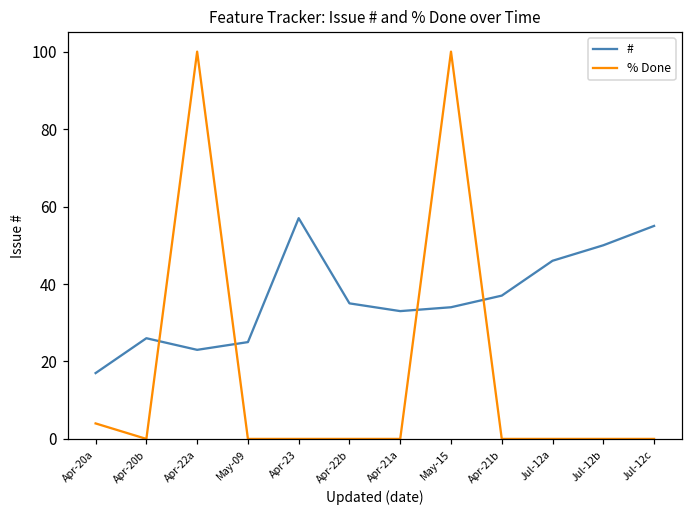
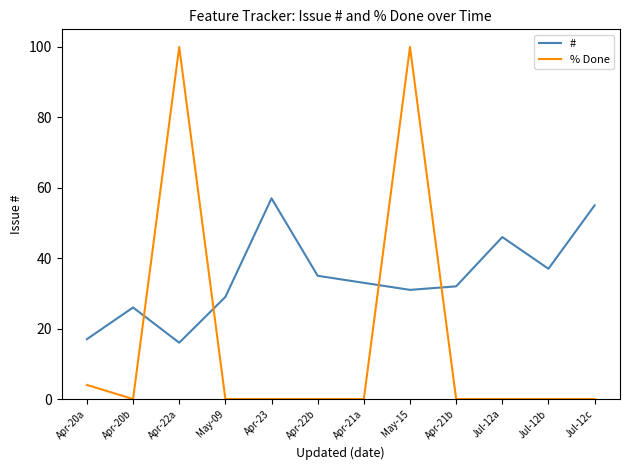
  {
    "#": {
      "Apr-20a": 17,
      "Apr-20b": 26,
-     "Apr-22a": 23,
-     "May-09": 25,
+     "Apr-22a": 16,
+     "May-09": 29,
      "Apr-23": 57,
      "Apr-22b": 35,
      "Apr-21a": 33,
-     "May-15": 34,
-     "Apr-21b": 37,
+     "May-15": 31,
+     "Apr-21b": 32,
      "Jul-12a": 46,
-     "Jul-12b": 50,
+     "Jul-12b": 37,
      "Jul-12c": 55
    },
    "% Done": {
      "Apr-20a": 4,
      "Apr-20b": 0,
      "Apr-22a": 100,
      "May-09": 0,
      "Apr-23": 0,
      "Apr-22b": 0,
      "Apr-21a": 0,
      "May-15": 100,
      "Apr-21b": 0,
      "Jul-12a": 0,
      "Jul-12b": 0,
      "Jul-12c": 0
    }
  }
